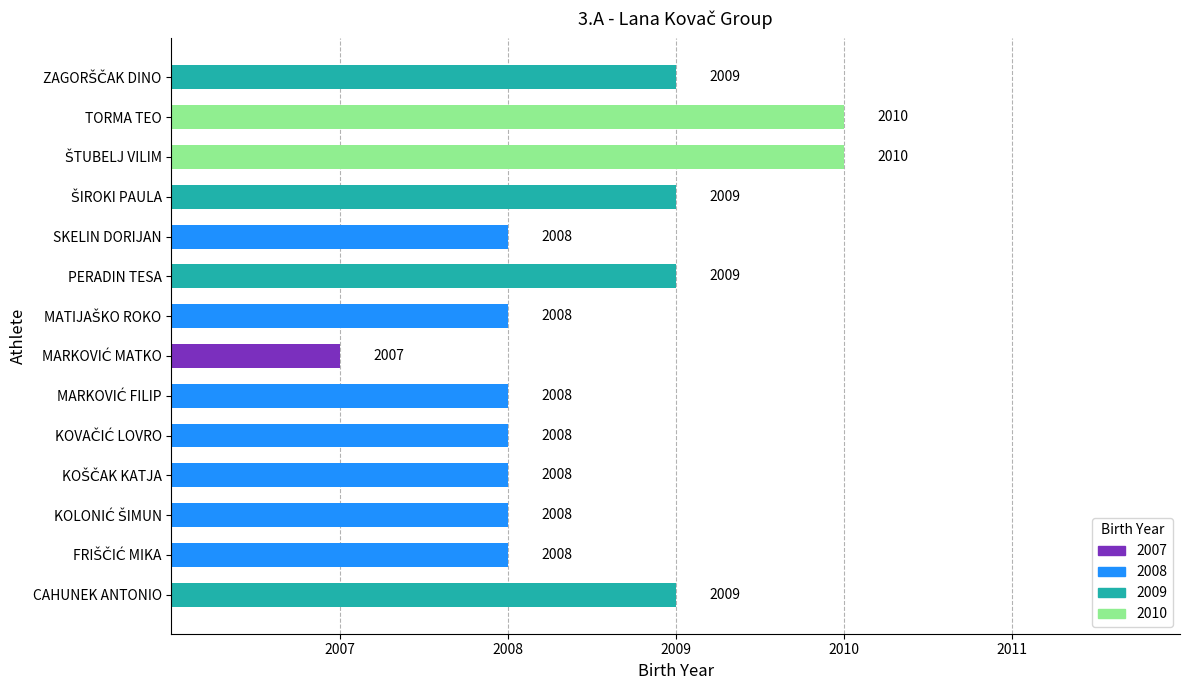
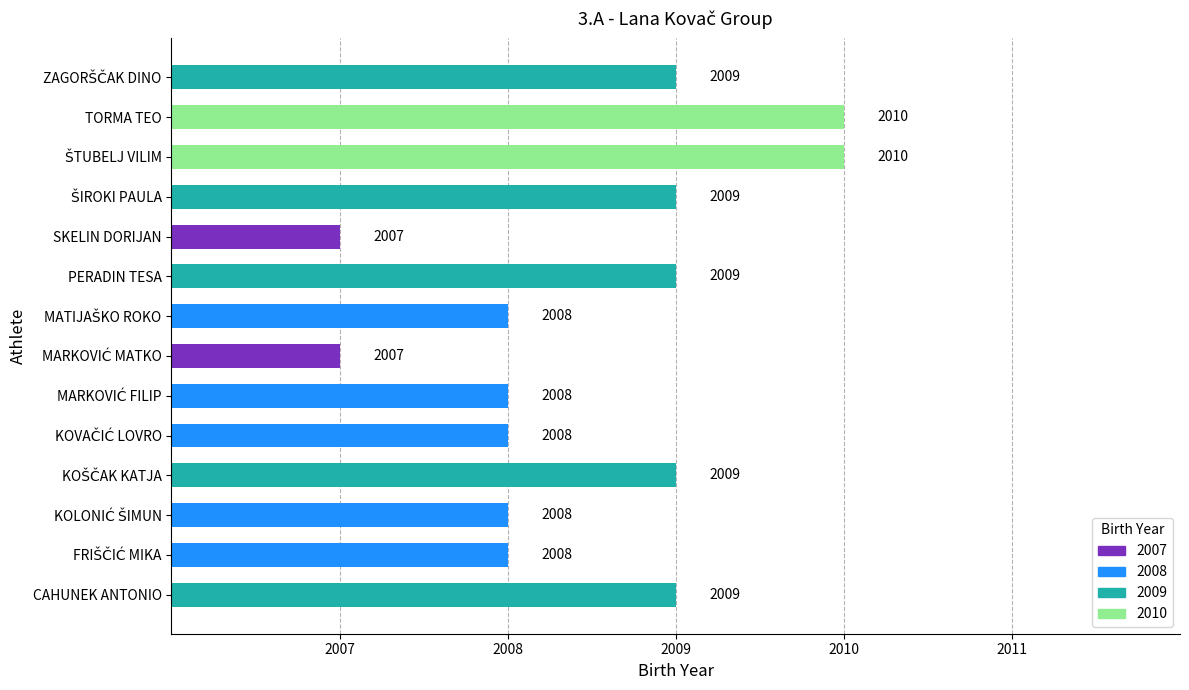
  {
-   "SKELIN DORIJAN": 2008,
-   "KOŠČAK KATJA": 2008
+   "SKELIN DORIJAN": 2007,
+   "KOŠČAK KATJA": 2009
  }
